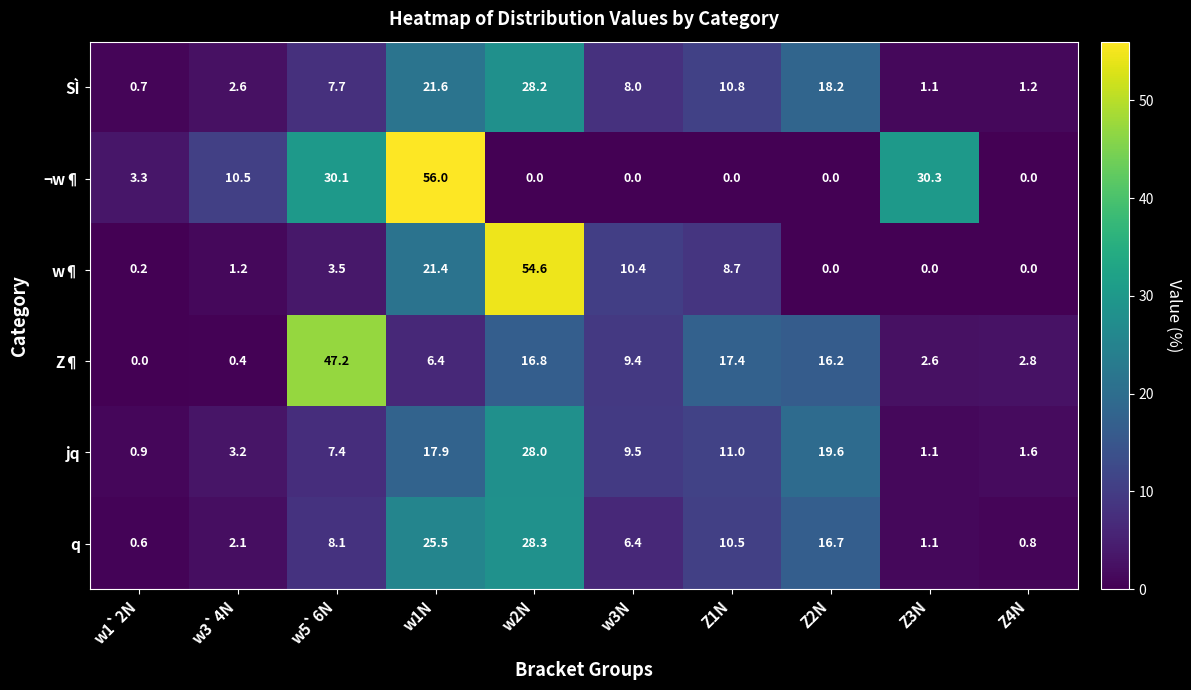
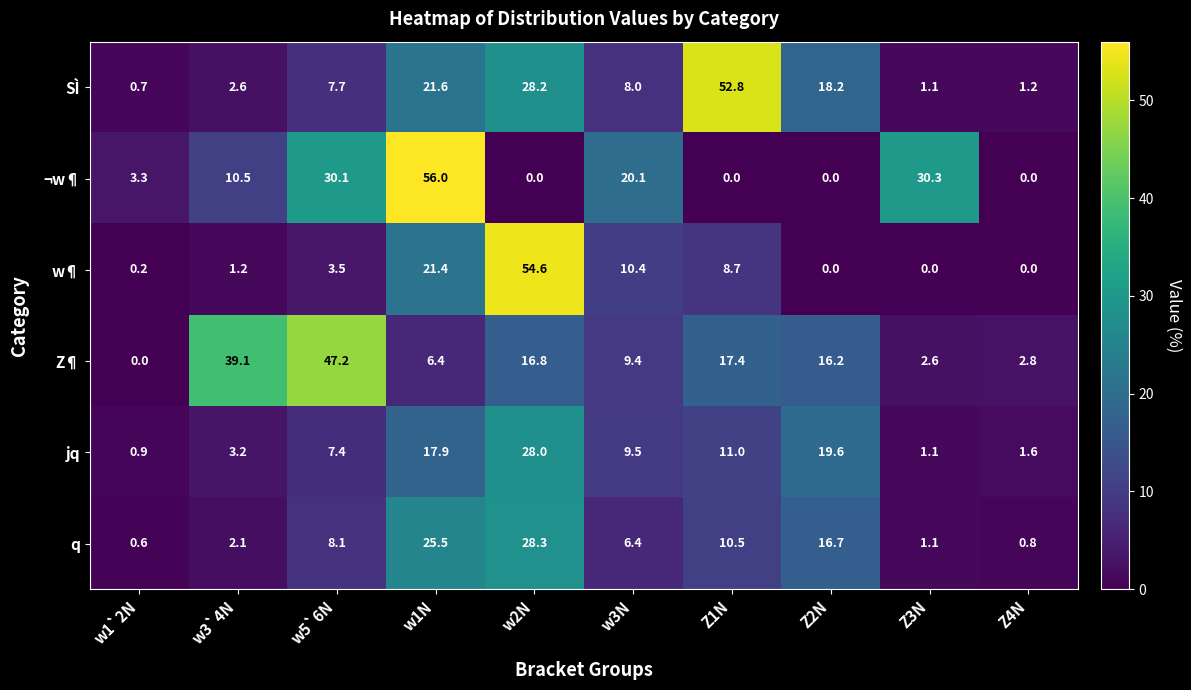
  {
    "SÌ": {
      "w1`2N": 0.7,
      "w3`4N": 2.6,
      "w5`6N": 7.7,
      "w1N": 21.6,
      "w2N": 28.2,
      "w3N": 8.0,
-     "Z1N": 10.8,
+     "Z1N": 52.8,
      "Z2N": 18.2,
      "Z3N": 1.1,
      "Z4N": 1.2
    },
    "¬w¶": {
      "w1`2N": 3.3,
      "w3`4N": 10.5,
      "w5`6N": 30.1,
      "w1N": 56.0,
      "w2N": 0.0,
-     "w3N": 0.0,
+     "w3N": 20.1,
      "Z1N": 0.0,
      "Z2N": 0.0,
      "Z3N": 30.3,
      "Z4N": 0.0
    },
    "w¶": {
      "w1`2N": 0.2,
      "w3`4N": 1.2,
      "w5`6N": 3.5,
      "w1N": 21.4,
      "w2N": 54.6,
      "w3N": 10.4,
      "Z1N": 8.7,
      "Z2N": 0.0,
      "Z3N": 0.0,
      "Z4N": 0.0
    },
    "Z¶": {
      "w1`2N": 0.0,
-     "w3`4N": 0.4,
+     "w3`4N": 39.1,
      "w5`6N": 47.2,
      "w1N": 6.4,
      "w2N": 16.8,
      "w3N": 9.4,
      "Z1N": 17.4,
      "Z2N": 16.2,
      "Z3N": 2.6,
      "Z4N": 2.8
    },
    "jq": {
      "w1`2N": 0.9,
      "w3`4N": 3.2,
      "w5`6N": 7.4,
      "w1N": 17.9,
      "w2N": 28.0,
      "w3N": 9.5,
      "Z1N": 11.0,
      "Z2N": 19.6,
      "Z3N": 1.1,
      "Z4N": 1.6
    },
    "q": {
      "w1`2N": 0.6,
      "w3`4N": 2.1,
      "w5`6N": 8.1,
      "w1N": 25.5,
      "w2N": 28.3,
      "w3N": 6.4,
      "Z1N": 10.5,
      "Z2N": 16.7,
      "Z3N": 1.1,
      "Z4N": 0.8
    }
  }
